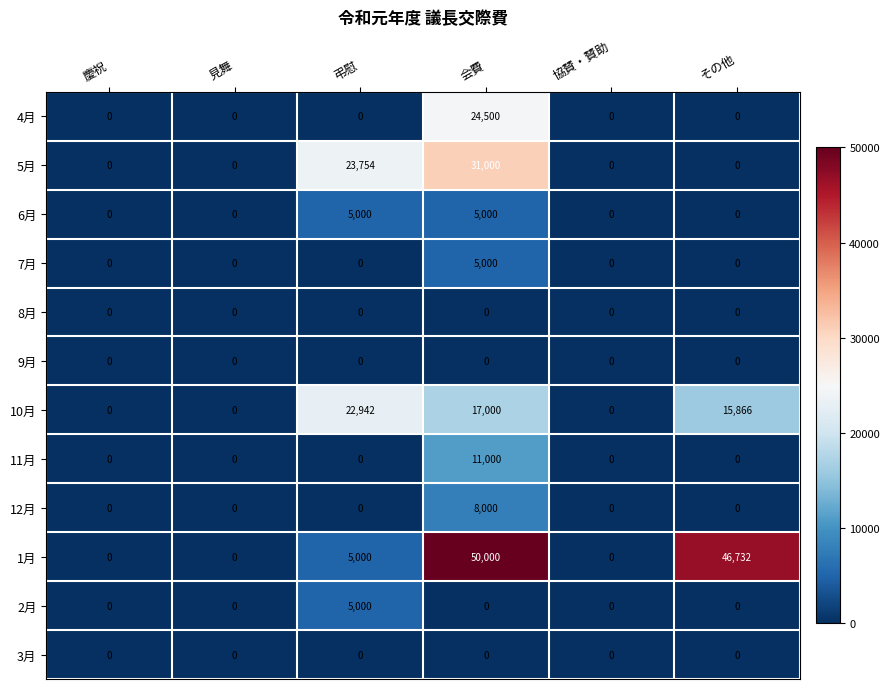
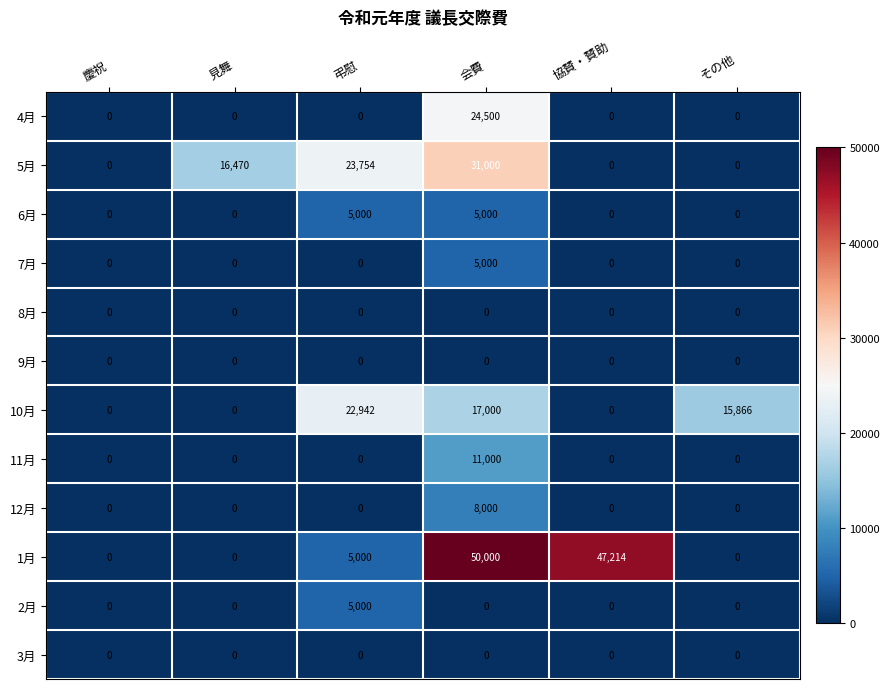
  {
    "4月": {
      "慶祝": "0",
      "見舞": "0",
      "弔慰": "0",
      "会費": "24,500",
      "協賛・賛助": "0",
      "その他": "0"
    },
    "5月": {
      "慶祝": "0",
-     "見舞": "0",
+     "見舞": "16,470",
      "弔慰": "23,754",
      "会費": "31,000",
      "協賛・賛助": "0",
      "その他": "0"
    },
    "6月": {
      "慶祝": "0",
      "見舞": "0",
      "弔慰": "5,000",
      "会費": "5,000",
      "協賛・賛助": "0",
      "その他": "0"
    },
    "7月": {
      "慶祝": "0",
      "見舞": "0",
      "弔慰": "0",
      "会費": "5,000",
      "協賛・賛助": "0",
      "その他": "0"
    },
    "8月": {
      "慶祝": "0",
      "見舞": "0",
      "弔慰": "0",
      "会費": "0",
      "協賛・賛助": "0",
      "その他": "0"
    },
    "9月": {
      "慶祝": "0",
      "見舞": "0",
      "弔慰": "0",
      "会費": "0",
      "協賛・賛助": "0",
      "その他": "0"
    },
    "10月": {
      "慶祝": "0",
      "見舞": "0",
      "弔慰": "22,942",
      "会費": "17,000",
      "協賛・賛助": "0",
      "その他": "15,866"
    },
    "11月": {
      "慶祝": "0",
      "見舞": "0",
      "弔慰": "0",
      "会費": "11,000",
      "協賛・賛助": "0",
      "その他": "0"
    },
    "12月": {
      "慶祝": "0",
      "見舞": "0",
      "弔慰": "0",
      "会費": "8,000",
      "協賛・賛助": "0",
      "その他": "0"
    },
    "1月": {
      "慶祝": "0",
      "見舞": "0",
      "弔慰": "5,000",
      "会費": "50,000",
-     "協賛・賛助": "0",
-     "その他": "46,732"
+     "協賛・賛助": "47,214",
+     "その他": "0"
    },
    "2月": {
      "慶祝": "0",
      "見舞": "0",
      "弔慰": "5,000",
      "会費": "0",
      "協賛・賛助": "0",
      "その他": "0"
    },
    "3月": {
      "慶祝": "0",
      "見舞": "0",
      "弔慰": "0",
      "会費": "0",
      "協賛・賛助": "0",
      "その他": "0"
    }
  }
